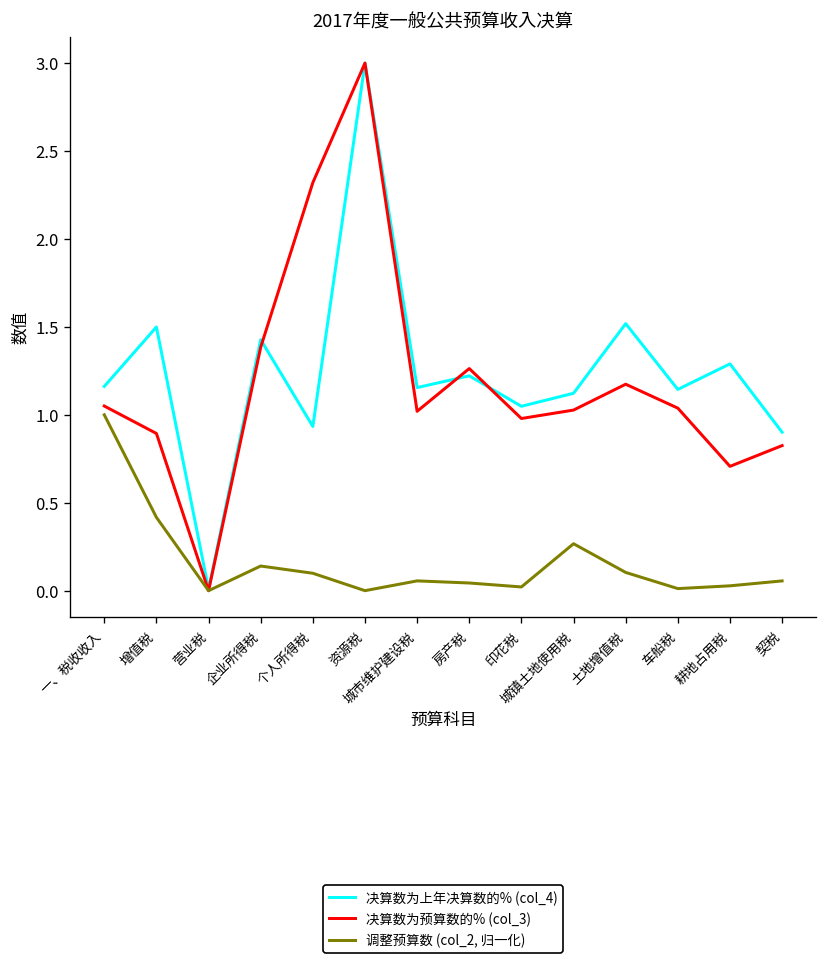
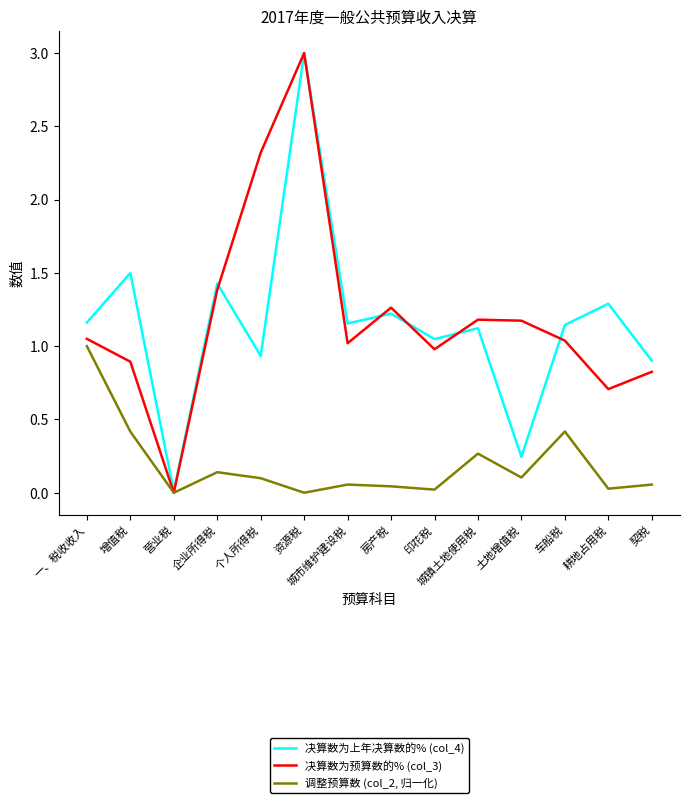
  {
    "决算数为上年决算数的% (col_4)": {
      "一、税收收入": 1.16,
      "增值税": 1.50,
      "企业所得税": 1.43,
      "个人所得税": 0.93,
      "城市维护建设税": 1.15,
      "房产税": 1.22,
      "印花税": 1.05,
      "城镇土地使用税": 1.12,
-     "土地增值税": 1.52,
+     "土地增值税": 0.25,
      "车船税": 1.14,
      "耕地占用税": 1.29,
      "契税": 0.90
    },
    "决算数为预算数的% (col_3)": {
      "一、税收收入": 1.05,
      "增值税": 0.89,
      "企业所得税": 1.38,
      "个人所得税": 2.32,
      "城市维护建设税": 1.02,
      "房产税": 1.26,
      "印花税": 0.98,
-     "城镇土地使用税": 1.03,
+     "城镇土地使用税": 1.18,
      "土地增值税": 1.17,
      "车船税": 1.04,
      "耕地占用税": 0.71,
      "契税": 0.83
    },
    "调整预算数 (col_2, 归一化)": {
      "一、税收收入": 1.00,
      "增值税": 0.42,
      "企业所得税": 0.14,
      "个人所得税": 0.10,
      "资源税": 0.00,
      "城市维护建设税": 0.06,
      "房产税": 0.04,
      "印花税": 0.02,
      "城镇土地使用税": 0.27,
      "土地增值税": 0.10,
-     "车船税": 0.01,
+     "车船税": 0.42,
      "耕地占用税": 0.03,
      "契税": 0.06
    }
  }
